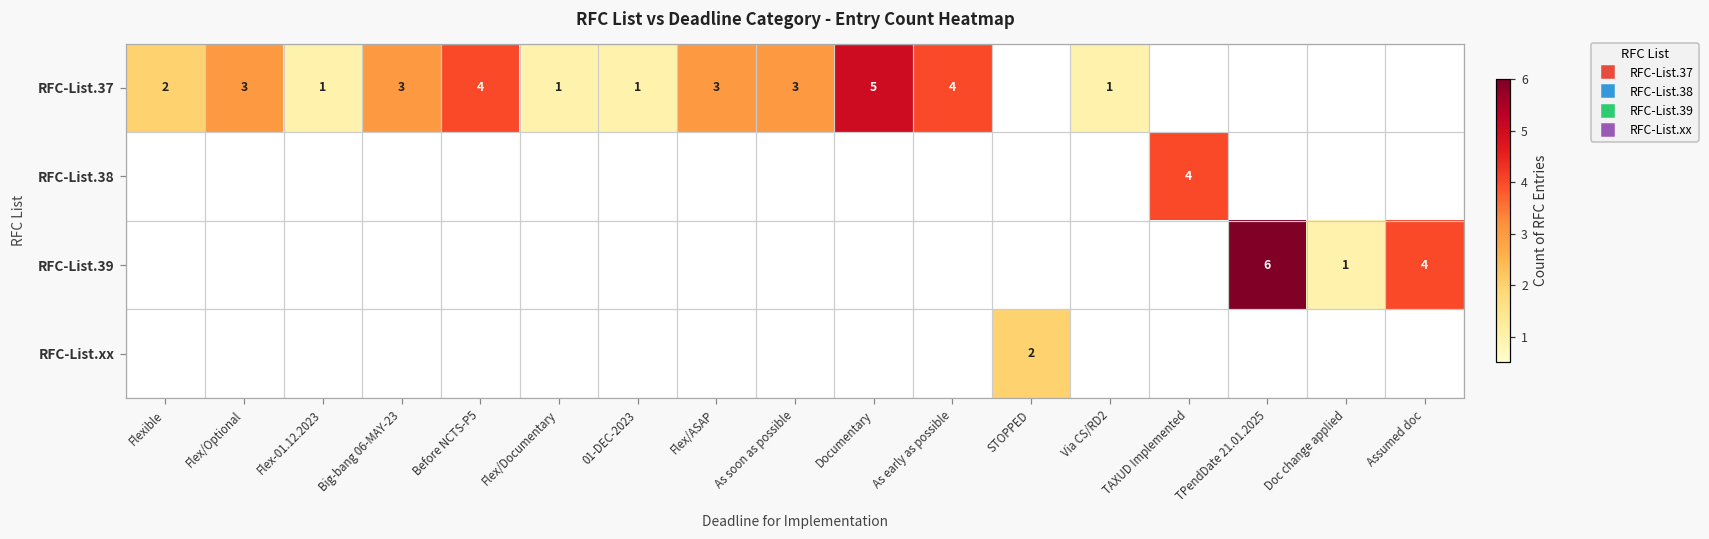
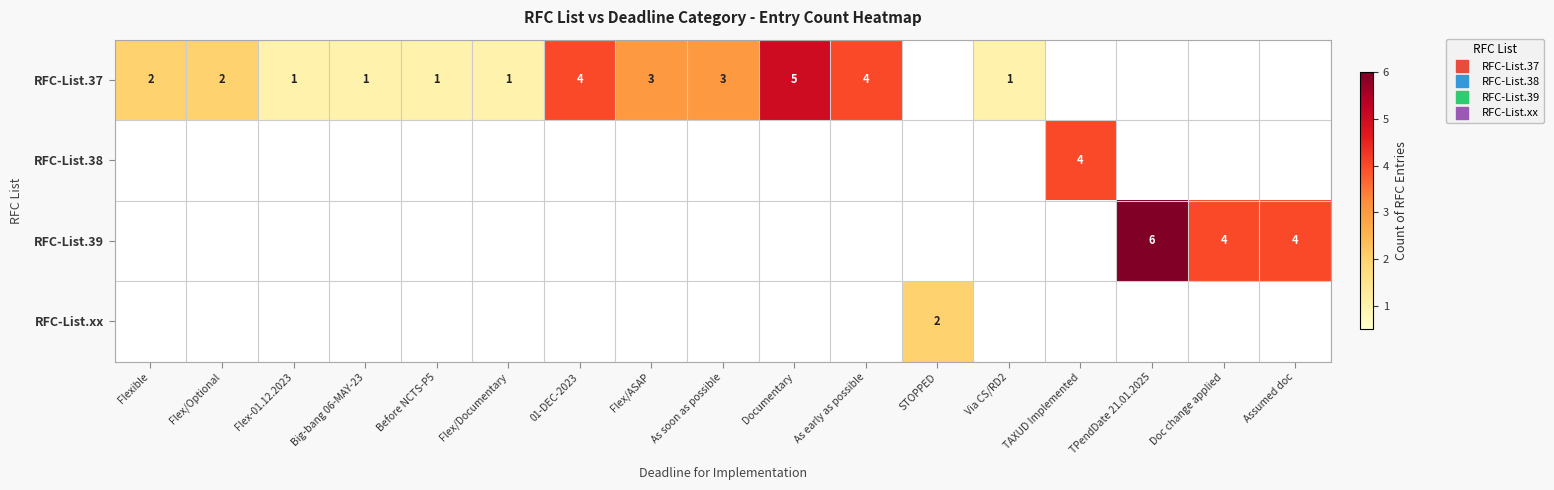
  {
    "RFC-List.37": {
      "Flexible": 2,
-     "Flex/Optional": 3,
+     "Flex/Optional": 2,
      "Flex-01.12.2023": 1,
-     "Big-bang 06-MAY-23": 3,
-     "Before NCTS-P5": 4,
+     "Big-bang 06-MAY-23": 1,
+     "Before NCTS-P5": 1,
      "Flex/Documentary": 1,
-     "01-DEC-2023": 1,
+     "01-DEC-2023": 4,
      "Flex/ASAP": 3,
      "As soon as possible": 3,
      "Documentary": 5,
      "As early as possible": 4,
      "Via CS/RD2": 1
    },
    "RFC-List.38": {
      "TAXUD Implemented": 4
    },
    "RFC-List.39": {
      "TPendDate 21.01.2025": 6,
-     "Doc change applied": 1,
+     "Doc change applied": 4,
      "Assumed doc": 4
    },
    "RFC-List.xx": {
      "STOPPED": 2
    }
  }
